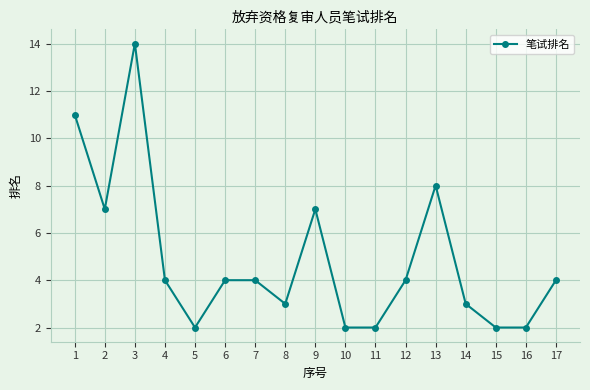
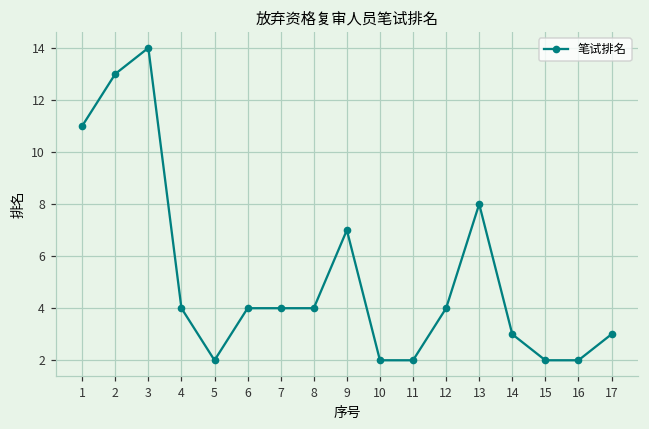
  {
    "1": 11,
-   "2": 7,
+   "2": 13,
    "3": 14,
    "4": 4,
    "5": 2,
    "6": 4,
    "7": 4,
-   "8": 3,
+   "8": 4,
    "9": 7,
    "10": 2,
    "11": 2,
    "12": 4,
    "13": 8,
    "14": 3,
    "15": 2,
    "16": 2,
-   "17": 4
+   "17": 3
  }
